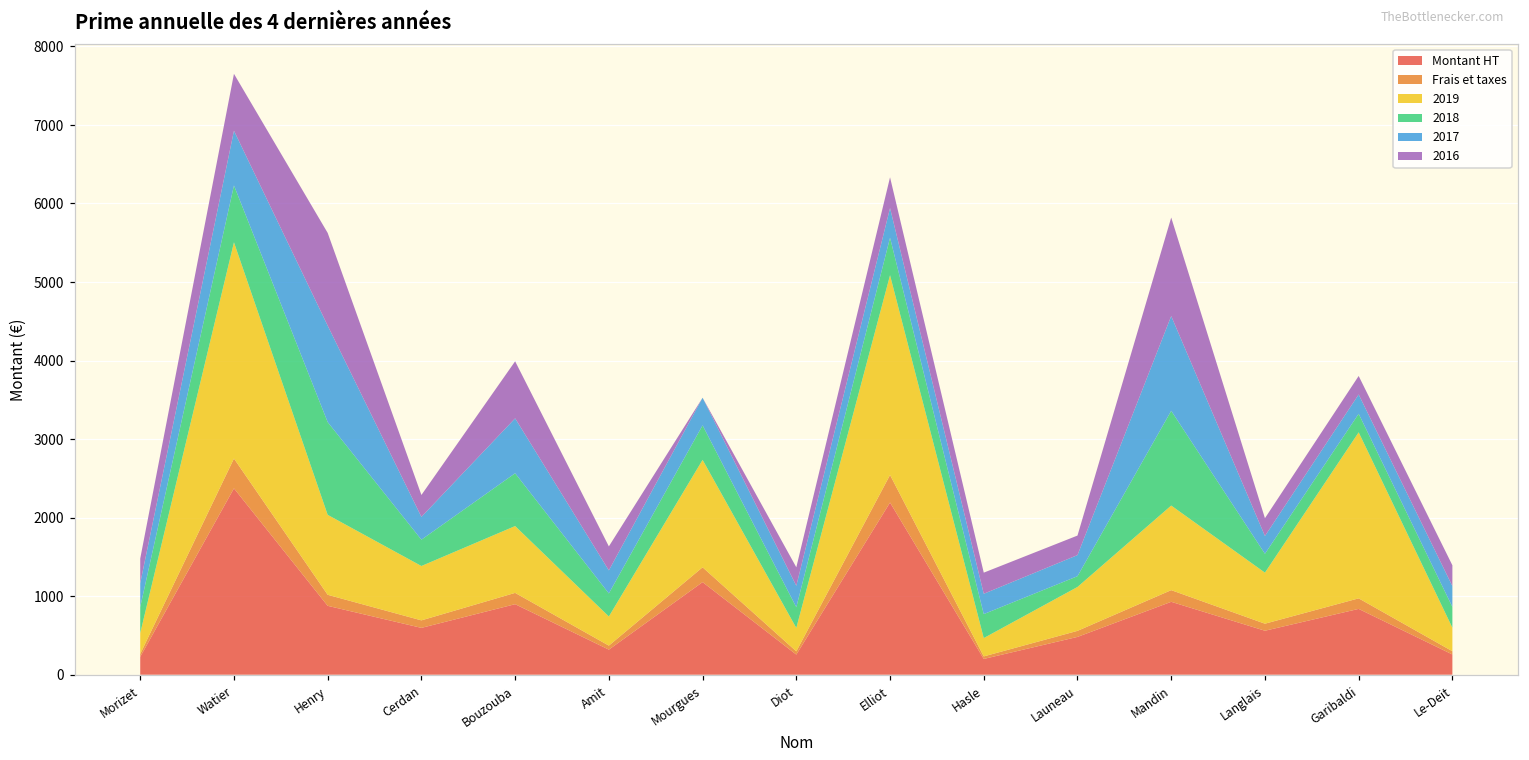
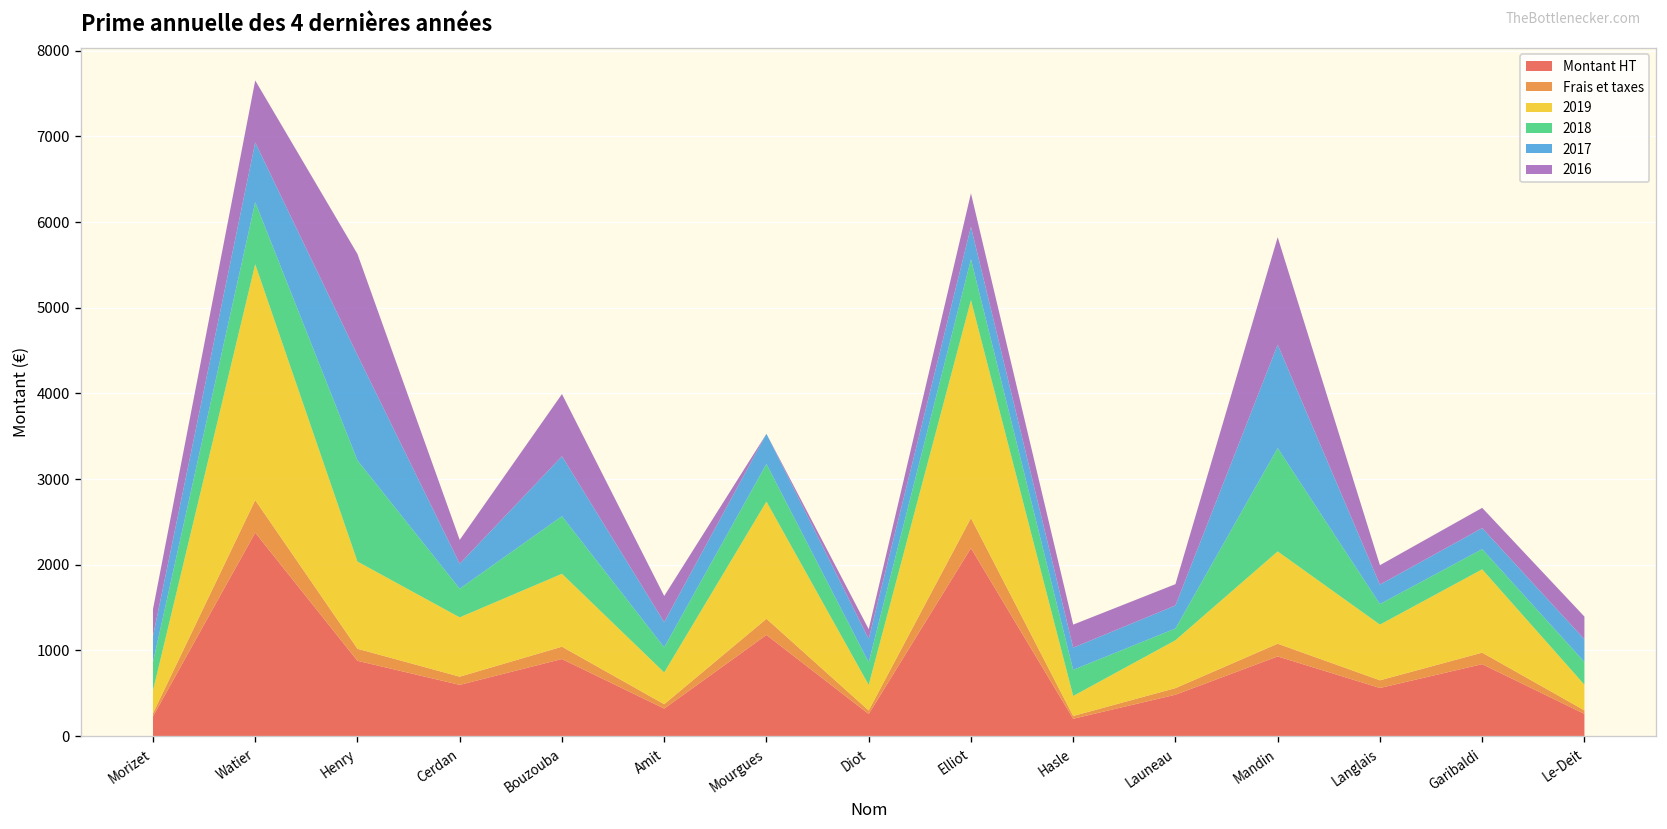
  {
    "2019": {
      "Morizet": 300,
      "Watier": 2800,
      "Henry": 1000,
      "Cerdan": 700,
      "Bouzouba": 900,
      "Amit": 400,
      "Mourgues": 1400,
      "Diot": 300,
      "Elliot": 2500,
      "Hasle": 200,
      "Launeau": 600,
      "Mandin": 1100,
      "Langlais": 600,
-     "Garibaldi": 2100,
+     "Garibaldi": 1000,
      "Le-Deit": 300
    },
    "2018": {
      "Morizet": 300,
      "Watier": 700,
      "Henry": 1200,
      "Cerdan": 300,
      "Bouzouba": 700,
      "Amit": 300,
      "Mourgues": 400,
      "Diot": 300,
      "Elliot": 500,
      "Hasle": 300,
      "Launeau": 100,
      "Mandin": 1200,
      "Langlais": 200,
      "Garibaldi": 200,
      "Le-Deit": 300
    },
    "2017": {
      "Morizet": 300,
      "Watier": 700,
      "Henry": 1200,
      "Cerdan": 300,
      "Bouzouba": 700,
      "Amit": 300,
      "Diot": 300,
      "Elliot": 400,
      "Hasle": 300,
      "Launeau": 300,
      "Mandin": 1200,
      "Langlais": 200,
      "Garibaldi": 200,
      "Le-Deit": 300
    },
    "2016": {
      "Morizet": 300,
      "Watier": 700,
      "Henry": 1200,
      "Cerdan": 300,
      "Bouzouba": 700,
      "Amit": 300,
-     "Diot": 200,
+     "Diot": 100,
      "Elliot": 400,
      "Hasle": 300,
      "Launeau": 200,
      "Mandin": 1300,
      "Langlais": 200,
      "Garibaldi": 200,
      "Le-Deit": 300
    }
  }
